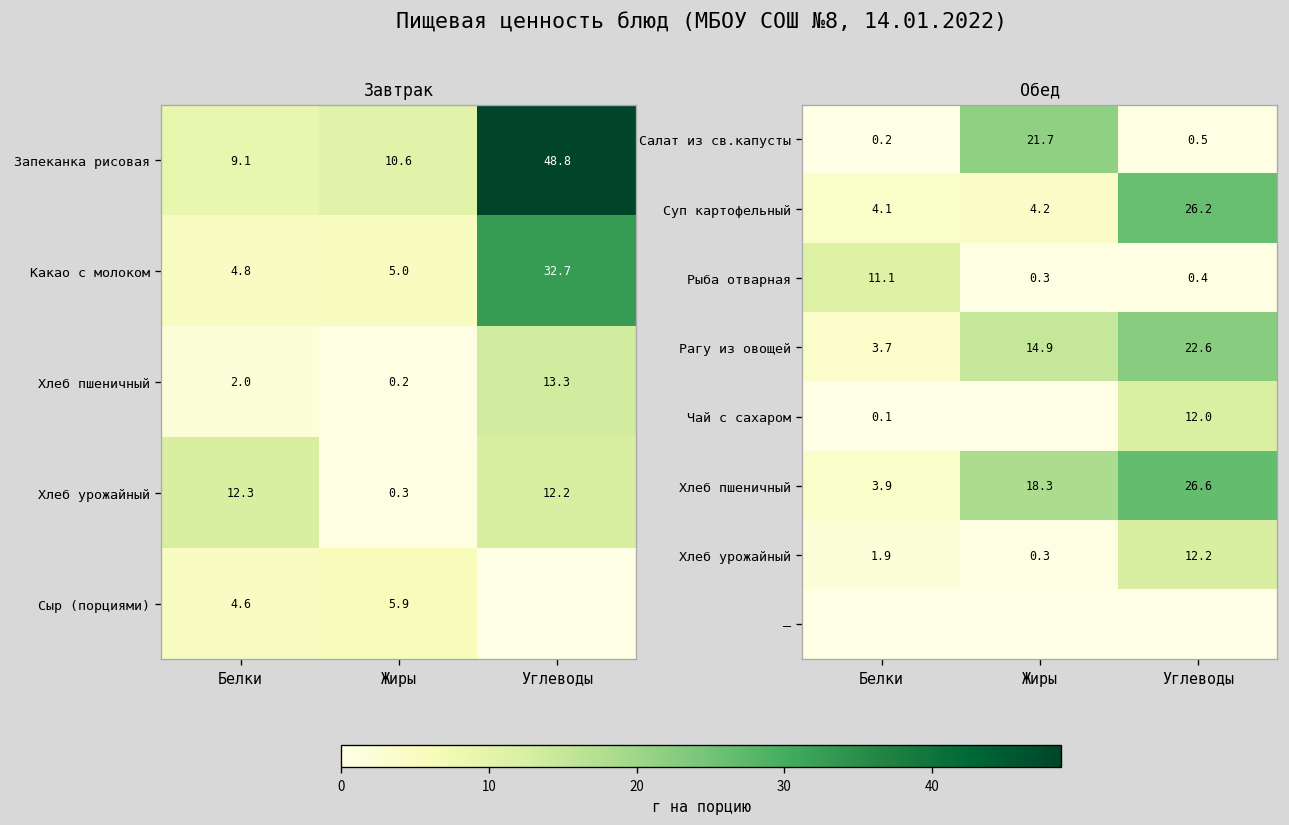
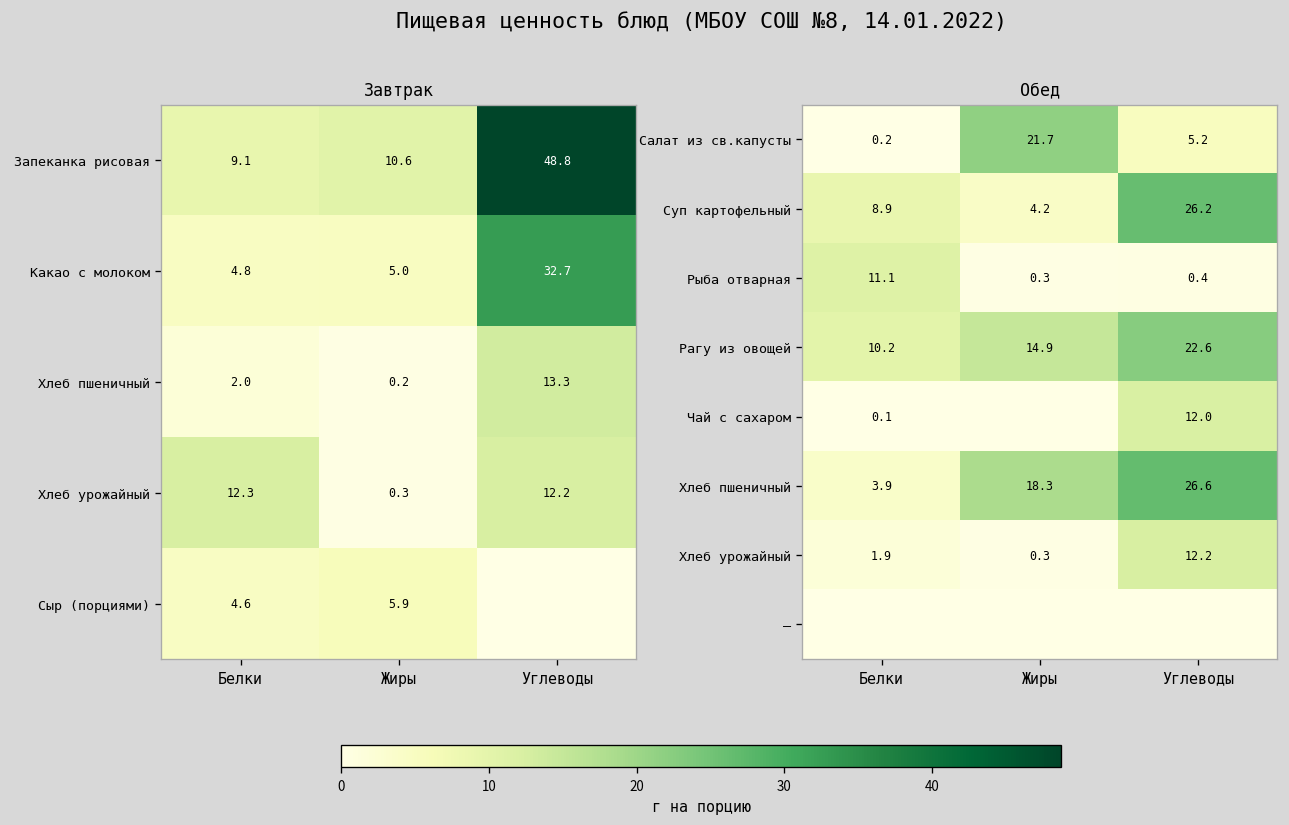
  {
    "Завтрак": {
      "Запеканка рисовая": {
        "Белки": 9.1,
        "Жиры": 10.6,
        "Углеводы": 48.8
      },
      "Какао с молоком": {
        "Белки": 4.8,
        "Жиры": 5.0,
        "Углеводы": 32.7
      },
      "Хлеб пшеничный": {
        "Белки": 2.0,
        "Жиры": 0.2,
        "Углеводы": 13.3
      },
      "Хлеб урожайный": {
        "Белки": 12.3,
        "Жиры": 0.3,
        "Углеводы": 12.2
      },
      "Сыр (порциями)": {
        "Белки": 4.6,
        "Жиры": 5.9
      }
    },
    "Обед": {
      "Салат из св.капусты": {
        "Белки": 0.2,
        "Жиры": 21.7,
-       "Углеводы": 0.5
+       "Углеводы": 5.2
      },
      "Суп картофельный": {
-       "Белки": 4.1,
+       "Белки": 8.9,
        "Жиры": 4.2,
        "Углеводы": 26.2
      },
      "Рыба отварная": {
        "Белки": 11.1,
        "Жиры": 0.3,
        "Углеводы": 0.4
      },
      "Рагу из овощей": {
-       "Белки": 3.7,
+       "Белки": 10.2,
        "Жиры": 14.9,
        "Углеводы": 22.6
      },
      "Чай с сахаром": {
        "Белки": 0.1,
        "Углеводы": 12.0
      },
      "Хлеб пшеничный": {
        "Белки": 3.9,
        "Жиры": 18.3,
        "Углеводы": 26.6
      },
      "Хлеб урожайный": {
        "Белки": 1.9,
        "Жиры": 0.3,
        "Углеводы": 12.2
      }
    }
  }
